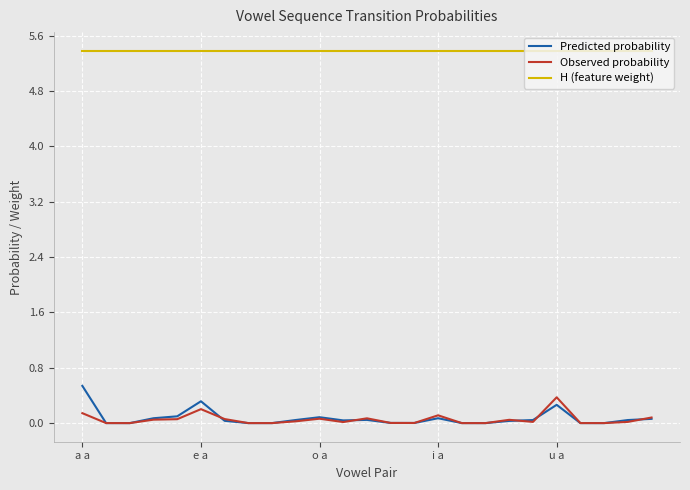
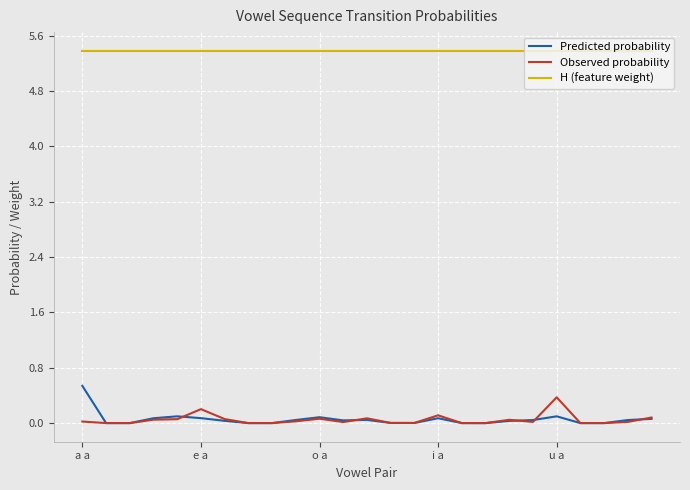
  {
    "Predicted probability": {
      "a a": 0.5,
-     "e a": 0.3,
+     "e a": 0.1,
      "i a": 0.1,
-     "u a": 0.3
+     "u a": 0.1
    },
    "Observed probability": {
-     "a a": 0.1,
+     "a a": 0.0,
      "e a": 0.2,
      "i a": 0.1,
      "u a": 0.4
    },
    "H (feature weight)": {
      "a a": 5.4,
      "e a": 5.4,
      "o a": 5.4,
      "i a": 5.4
    }
  }
